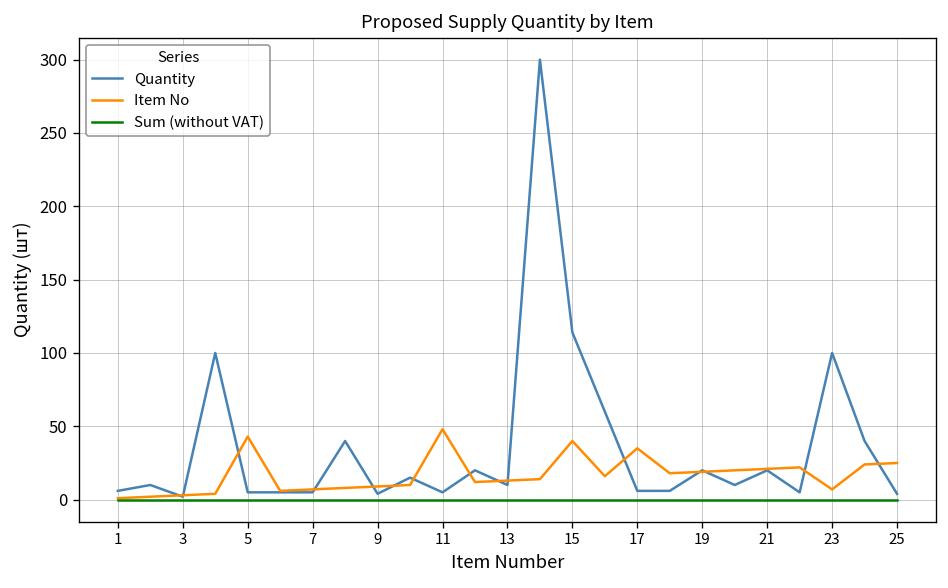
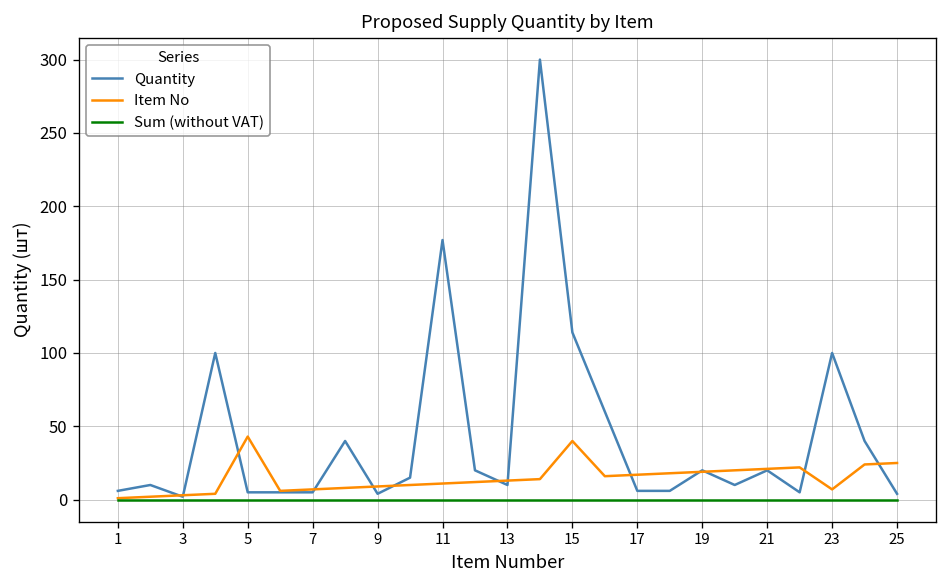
  {
    "Quantity": {
      "1": 6,
      "5": 5,
      "9": 4,
-     "11": 5,
+     "11": 177,
      "13": 10,
      "15": 114,
      "17": 6,
      "23": 100,
      "25": 4
    },
    "Item No": {
      "5": 43,
      "9": 9,
-     "11": 48,
+     "11": 11,
      "13": 13,
      "15": 40,
-     "17": 35,
+     "17": 17,
      "23": 7,
      "25": 25
    },
    "Sum (without VAT)": {
      "5": 0,
      "7": 0,
      "9": 0,
      "11": 0,
      "13": 0,
      "15": 0,
      "17": 0,
      "19": 0,
      "21": 0,
      "23": 0,
      "25": 0
    }
  }
